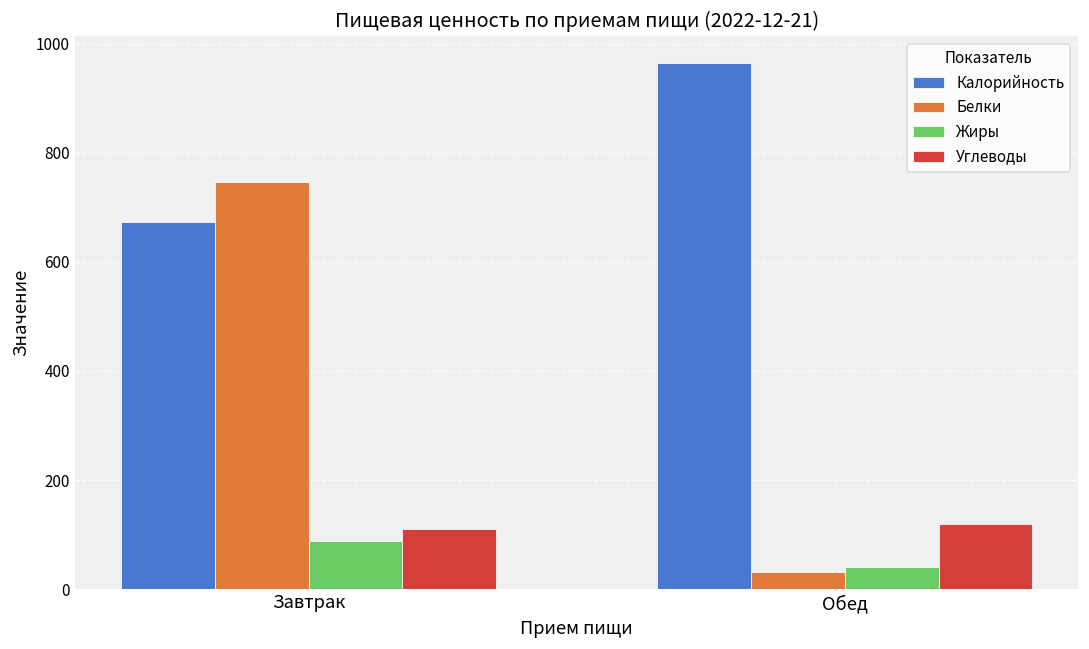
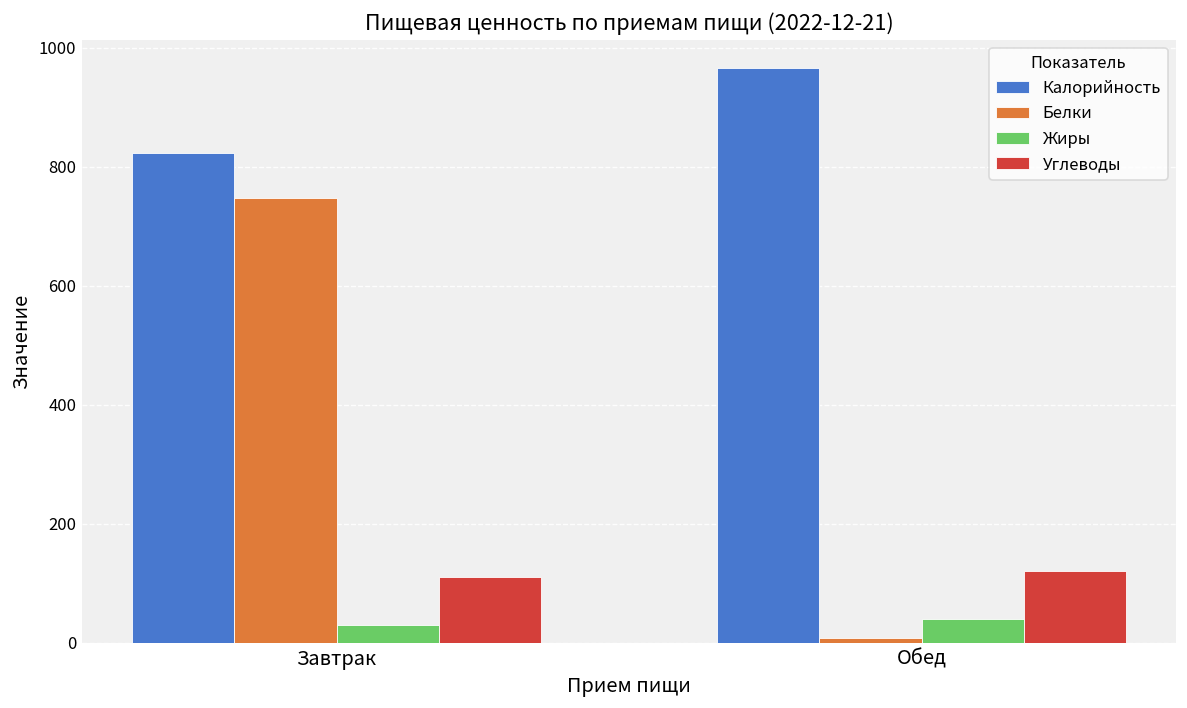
  {
    "Калорийность": {
-     "Завтрак": 670,
+     "Завтрак": 820,
      "Обед": 970
    },
    "Белки": {
      "Завтрак": 750,
-     "Обед": 30
+     "Обед": 10
    },
    "Жиры": {
-     "Завтрак": 90,
+     "Завтрак": 30,
      "Обед": 40
    },
    "Углеводы": {
      "Завтрак": 110,
      "Обед": 120
    }
  }
